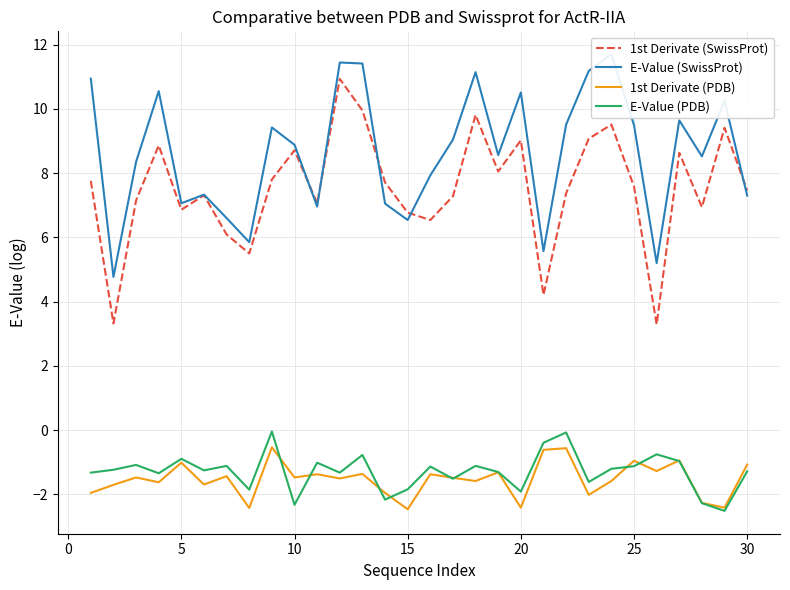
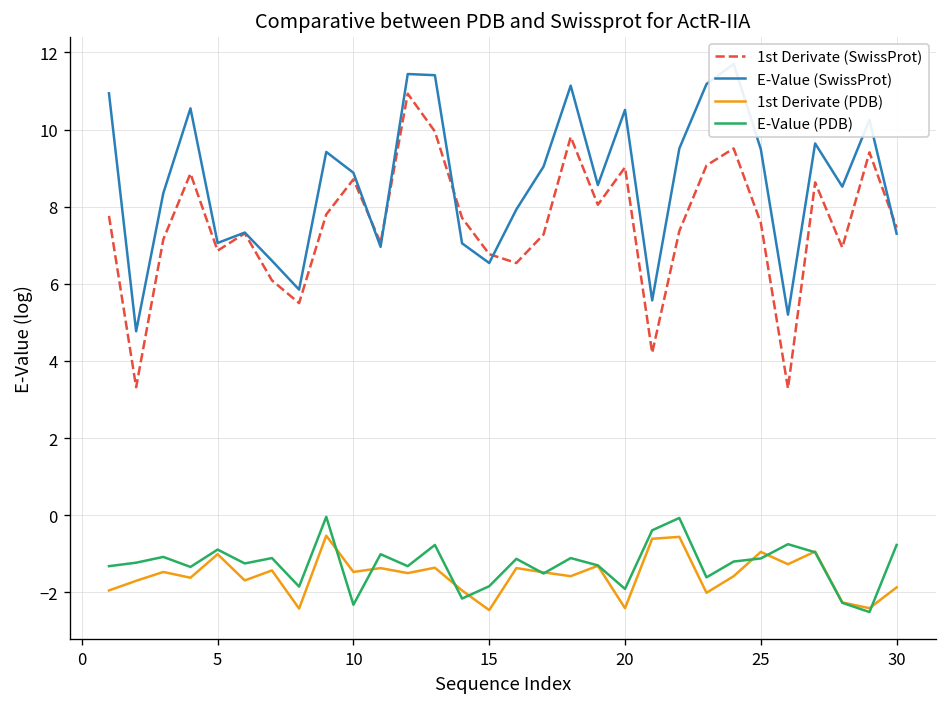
  {
    "1st Derivate (SwissProt)": {
      "5": 6.9,
      "10": 8.7,
      "15": 6.8,
      "20": 9.0,
      "25": 7.6,
      "30": 7.5
    },
    "E-Value (SwissProt)": {
      "5": 7.1,
      "10": 8.9,
      "15": 6.5,
      "20": 10.5,
      "25": 9.5,
      "30": 7.3
    },
    "1st Derivate (PDB)": {
      "5": -1.0,
      "10": -1.5,
      "15": -2.5,
      "20": -2.4,
      "25": -1.0,
-     "30": -1.1
+     "30": -1.9
    },
    "E-Value (PDB)": {
      "5": -0.9,
      "10": -2.3,
      "15": -1.8,
      "20": -1.9,
      "25": -1.1,
-     "30": -1.3
+     "30": -0.8
    }
  }
